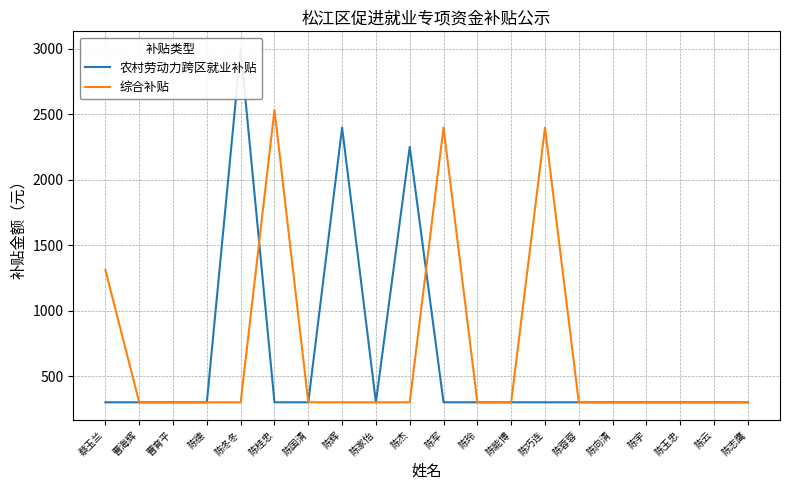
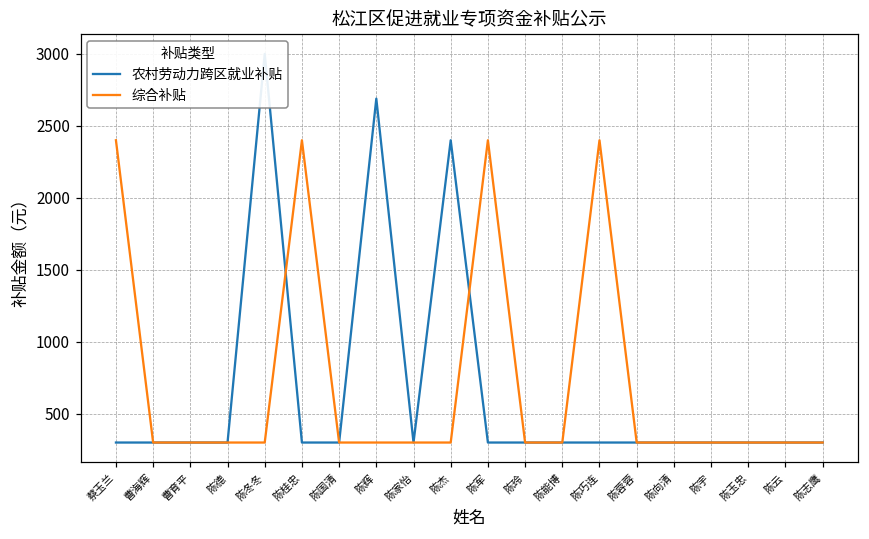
  {
    "农村劳动力跨区就业补贴": {
      "蔡玉兰": 300,
      "陈桂忠": 300,
-     "陈辉": 2400,
-     "陈杰": 2250,
+     "陈辉": 2690,
+     "陈杰": 2400,
      "陈军": 300,
      "陈巧连": 300
    },
    "综合补贴": {
-     "蔡玉兰": 1310,
+     "蔡玉兰": 2400,
      "陈冬冬": 300,
-     "陈桂忠": 2530,
+     "陈桂忠": 2400,
      "陈辉": 300,
      "陈杰": 300,
      "陈军": 2400,
      "陈巧连": 2400
    }
  }
